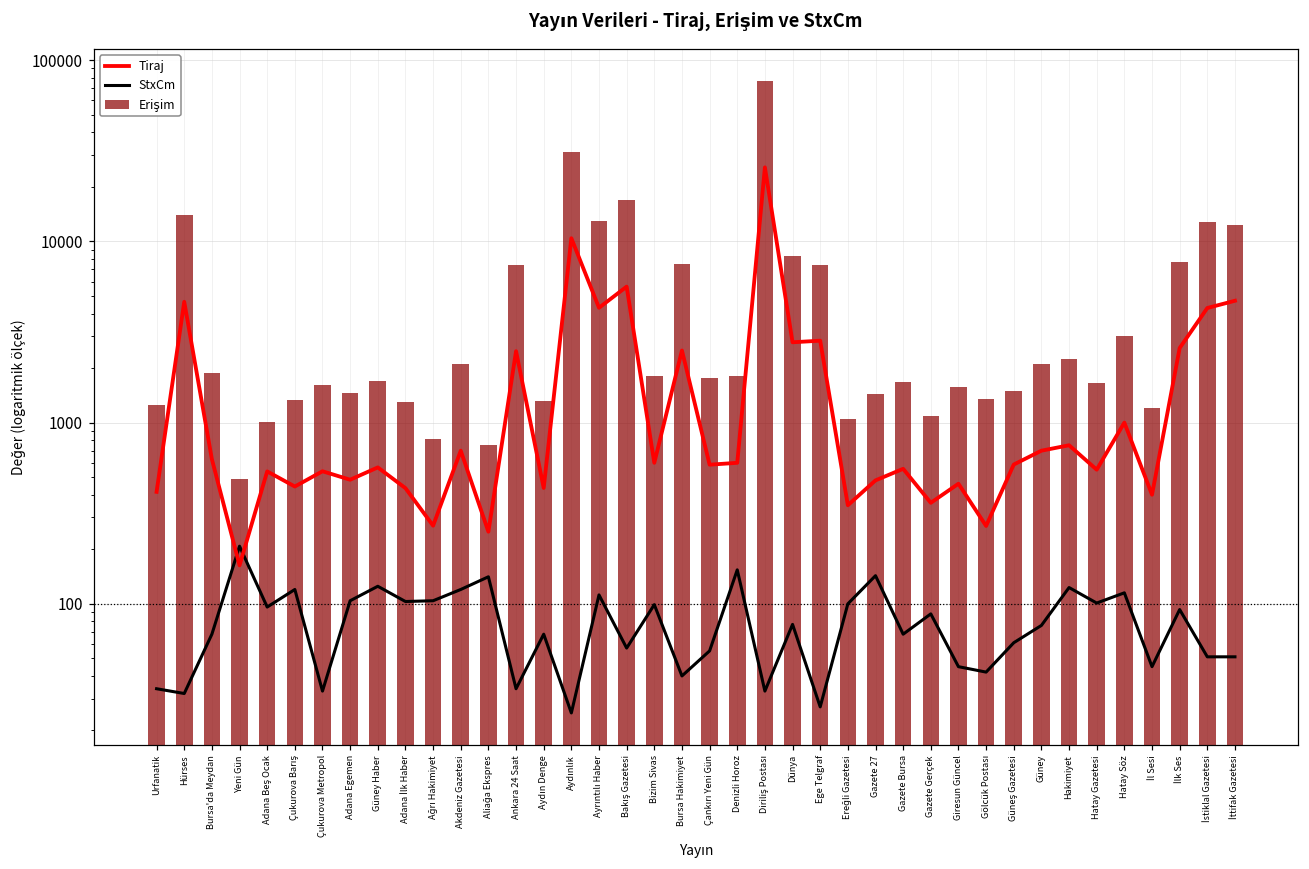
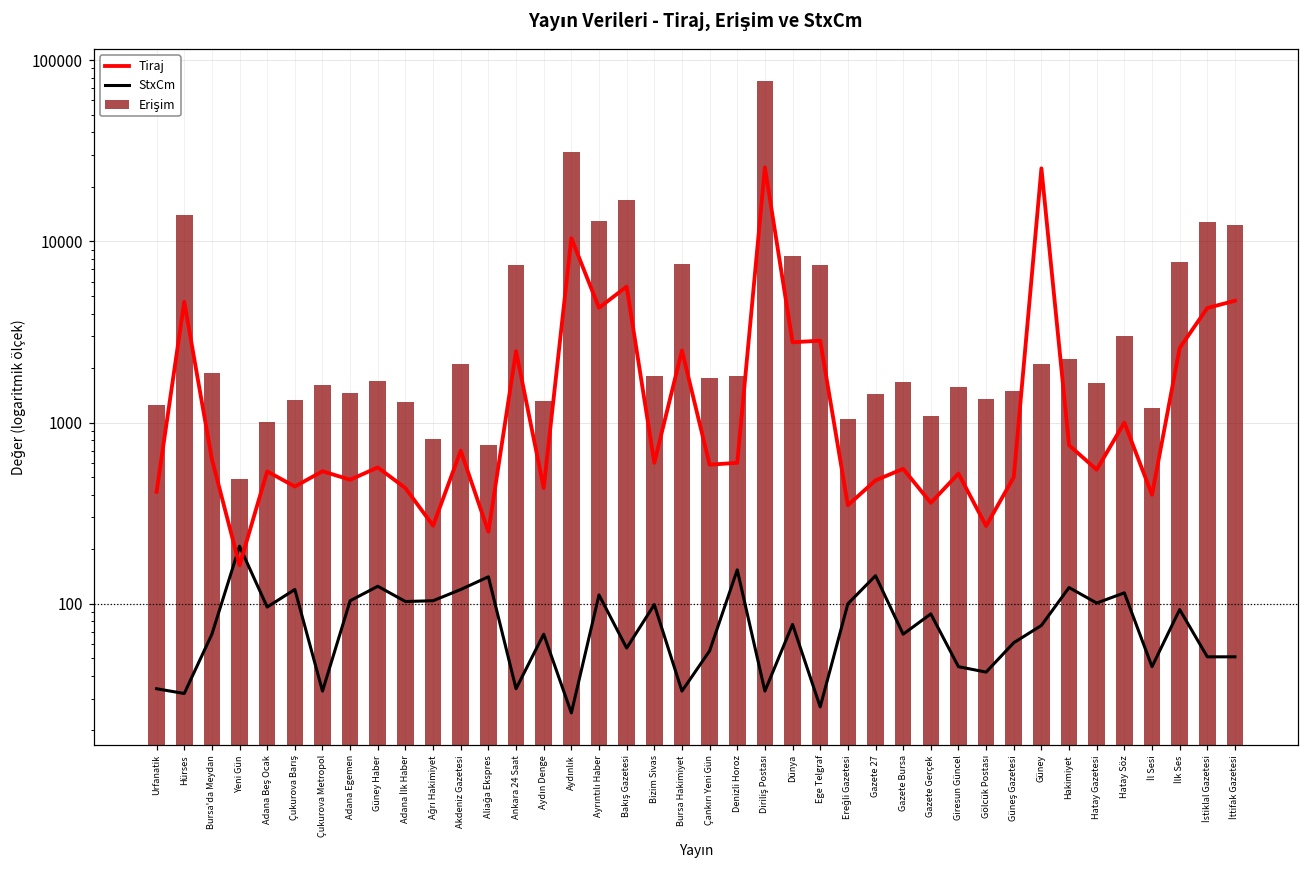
  {
    "Erişim": {
      "Urfanatik": 1200,
      "Hürses": 14000,
      "Bursa'da Meydan": 1900,
      "Yeni Gün": 490,
      "Adana Beş Ocak": 1000,
      "Çukurova Barış": 1300,
      "Çukurova Metropol": 1600,
      "Adana Egemen": 1500,
      "Güney Haber": 1700,
      "Adana İlk Haber": 1300,
      "Ağrı Hakimiyet": 800,
      "Akdeniz Gazetesi": 2100,
      "Aliağa Ekspres": 800,
      "Ankara 24 Saat": 7000,
      "Aydın Denge": 1300,
      "Aydınlık": 31000,
      "Ayrıntılı Haber": 13000,
      "Bakış Gazetesi": 17000,
      "Bizim Sivas": 1800,
      "Bursa Hakimiyet": 8000,
      "Çankırı Yeni Gün": 1800,
      "Denizli Horoz": 1800,
      "Diriliş Postası": 80000,
      "Dünya": 8000,
      "Ege Telgraf": 7000,
      "Ereğli Gazetesi": 1100,
      "Gazete 27": 1400,
      "Gazete Bursa": 1700,
      "Gazete Gerçek": 1100,
      "Giresun Güncel": 1600,
      "Gölcük Postası": 1400,
      "Güneş Gazetesi": 1500,
      "Güney": 2100,
      "Hakimiyet": 2300,
      "Hatay Gazetesi": 1700,
      "Hatay Söz": 3000,
      "İl Sesi": 1200,
      "İlk Ses": 8000,
      "İstiklal Gazetesi": 13000,
      "İttifak Gazetesi": 12000
    },
    "Tiraj": {
      "Urfanatik": 420,
      "Hürses": 4600,
      "Bursa'da Meydan": 630,
      "Yeni Gün": 160,
      "Adana Beş Ocak": 540,
      "Çukurova Barış": 440,
      "Çukurova Metropol": 540,
      "Adana Egemen": 480,
      "Güney Haber": 570,
      "Adana İlk Haber": 440,
      "Ağrı Hakimiyet": 270,
      "Akdeniz Gazetesi": 700,
      "Aliağa Ekspres": 250,
      "Ankara 24 Saat": 2500,
      "Aydın Denge": 440,
      "Aydınlık": 10000,
      "Ayrıntılı Haber": 4300,
      "Bakış Gazetesi": 5600,
      "Bizim Sivas": 600,
      "Bursa Hakimiyet": 2500,
      "Çankırı Yeni Gün": 590,
      "Denizli Horoz": 600,
      "Diriliş Postası": 26000,
      "Dünya": 2800,
      "Ege Telgraf": 2800,
      "Ereğli Gazetesi": 350,
      "Gazete 27": 480,
      "Gazete Bursa": 560,
      "Gazete Gerçek": 360,
-     "Giresun Güncel": 460,
+     "Giresun Güncel": 520,
      "Gölcük Postası": 270,
-     "Güneş Gazetesi": 590,
-     "Güney": 700,
+     "Güneş Gazetesi": 500,
+     "Güney": 25000,
      "Hakimiyet": 800,
      "Hatay Gazetesi": 550,
      "Hatay Söz": 1000,
      "İl Sesi": 400,
      "İlk Ses": 2600,
      "İstiklal Gazetesi": 4300,
      "İttifak Gazetesi": 4700
    },
    "StxCm": {
      "Urfanatik": 34,
      "Hürses": 32,
      "Bursa'da Meydan": 68,
      "Yeni Gün": 210,
      "Adana Beş Ocak": 100,
      "Çukurova Barış": 120,
      "Çukurova Metropol": 33,
      "Adana Egemen": 100,
      "Güney Haber": 130,
      "Adana İlk Haber": 100,
      "Ağrı Hakimiyet": 100,
      "Akdeniz Gazetesi": 120,
      "Aliağa Ekspres": 140,
      "Ankara 24 Saat": 34,
      "Aydın Denge": 68,
      "Aydınlık": 25,
      "Ayrıntılı Haber": 110,
      "Bakış Gazetesi": 57,
      "Bizim Sivas": 100,
-     "Bursa Hakimiyet": 40,
+     "Bursa Hakimiyet": 33,
      "Çankırı Yeni Gün": 55,
      "Denizli Horoz": 150,
      "Diriliş Postası": 33,
      "Dünya": 80,
      "Ege Telgraf": 27,
      "Ereğli Gazetesi": 100,
      "Gazete 27": 140,
      "Gazete Bursa": 68,
      "Gazete Gerçek": 90,
      "Giresun Güncel": 45,
      "Gölcük Postası": 42,
      "Güneş Gazetesi": 61,
      "Güney": 80,
      "Hakimiyet": 120,
      "Hatay Gazetesi": 100,
      "Hatay Söz": 120,
      "İl Sesi": 45,
      "İlk Ses": 90,
      "İstiklal Gazetesi": 51,
      "İttifak Gazetesi": 51
    }
  }
